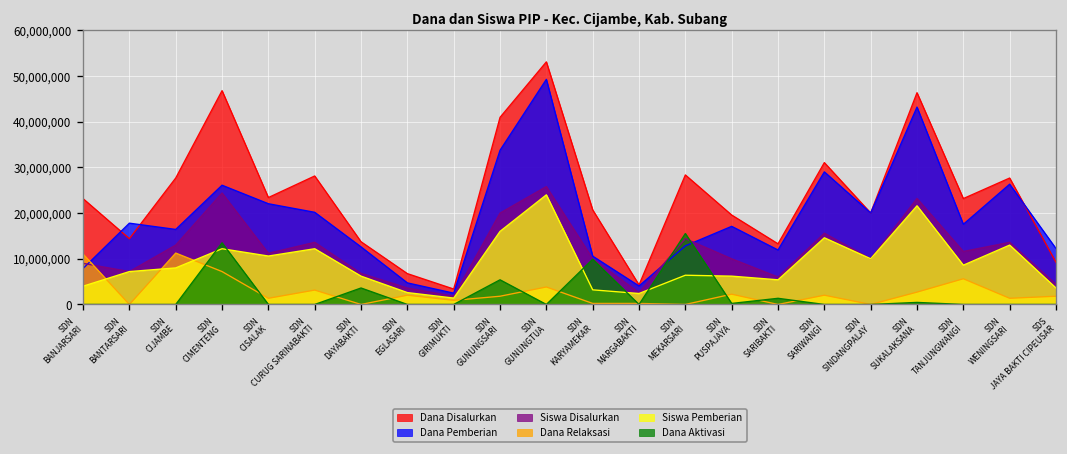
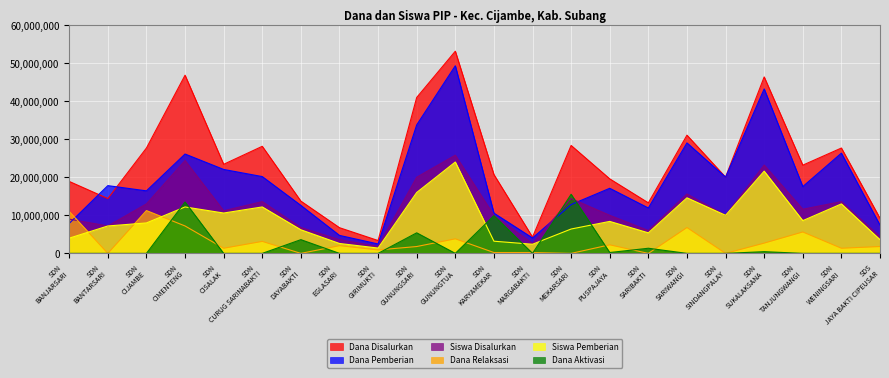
  {
    "Dana Disalurkan": {
-     "SDN BANJARSARI": "23,000,000",
+     "SDN BANJARSARI": "19,000,000",
      "SDN BANTARSARI": "14,000,000",
      "SDN CIJAMBE": "28,000,000",
      "SDN CIMENTENG": "47,000,000",
      "SDN CISALAK": "23,000,000",
      "SDN CURUG SARINABAKTI": "28,000,000",
      "SDN DAYABAKTI": "14,000,000",
      "SDN EGLASARI": "7,000,000",
      "SDN GIRIMUKTI": "3,000,000",
      "SDN GUNUNGSARI": "41,000,000",
      "SDN GUNUNGTUA": "53,000,000",
      "SDN KARYAMEKAR": "21,000,000",
      "SDN MEKARSARI": "28,000,000",
      "SDN PUSPAJAYA": "20,000,000",
      "SDN SARIBAKTI": "13,000,000",
      "SDN SARIWANGI": "31,000,000",
      "SDN SUKALAKSANA": "46,000,000",
      "SDN TANJUNGWANGI": "23,000,000",
      "SDN WENINGSARI": "28,000,000",
      "SDS JAYA BAKTI CIPEUSAR": "9,000,000"
    },
    "Dana Pemberian": {
      "SDN BANJARSARI": "8,000,000",
      "SDN BANTARSARI": "18,000,000",
      "SDN CIJAMBE": "16,000,000",
      "SDN CIMENTENG": "26,000,000",
      "SDN CISALAK": "22,000,000",
      "SDN CURUG SARINABAKTI": "20,000,000",
      "SDN DAYABAKTI": "13,000,000",
      "SDN EGLASARI": "5,000,000",
      "SDN GUNUNGSARI": "34,000,000",
      "SDN GUNUNGTUA": "49,000,000",
      "SDN MEKARSARI": "13,000,000",
      "SDN PUSPAJAYA": "17,000,000",
      "SDN SARIBAKTI": "12,000,000",
      "SDN SARIWANGI": "29,000,000",
      "SDN SUKALAKSANA": "43,000,000",
      "SDN TANJUNGWANGI": "18,000,000",
      "SDN WENINGSARI": "26,000,000",
-     "SDS JAYA BAKTI CIPEUSAR": "12,000,000"
+     "SDS JAYA BAKTI CIPEUSAR": "7,000,000"
    },
    "Siswa Disalurkan": {
      "SDN BANJARSARI": "9,000,000",
      "SDN CIJAMBE": "13,000,000",
      "SDN CIMENTENG": "24,000,000",
      "SDN CURUG SARINABAKTI": "14,000,000",
      "SDN EGLASARI": "4,000,000",
      "SDN GUNUNGSARI": "20,000,000",
      "SDN GUNUNGTUA": "26,000,000",
      "SDN MEKARSARI": "14,000,000",
      "SDN PUSPAJAYA": "10,000,000",
      "SDN SARIWANGI": "16,000,000",
      "SDN SUKALAKSANA": "23,000,000",
      "SDN TANJUNGWANGI": "12,000,000",
      "SDS JAYA BAKTI CIPEUSAR": "4,000,000"
    },
    "Dana Relaksasi": {
      "SDN BANJARSARI": "11,000,000",
      "SDN CIJAMBE": "11,000,000",
      "SDN CIMENTENG": "7,000,000",
      "SDN CISALAK": "1,000,000",
      "SDN CURUG SARINABAKTI": "3,000,000",
      "SDN DAYABAKTI": "0",
      "SDN GUNUNGSARI": "2,000,000",
      "SDN GUNUNGTUA": "4,000,000",
      "SDN KARYAMEKAR": "0",
      "SDN MEKARSARI": "0",
      "SDN PUSPAJAYA": "2,000,000",
      "SDN SARIBAKTI": "0",
-     "SDN SARIWANGI": "2,000,000",
+     "SDN SARIWANGI": "7,000,000",
      "SDN SUKALAKSANA": "3,000,000",
      "SDN TANJUNGWANGI": "6,000,000",
      "SDN WENINGSARI": "1,000,000",
      "SDS JAYA BAKTI CIPEUSAR": "2,000,000"
    },
    "Siswa Pemberian": {
      "SDN BANJARSARI": "4,000,000",
      "SDN CIJAMBE": "8,000,000",
      "SDN CIMENTENG": "12,000,000",
      "SDN CURUG SARINABAKTI": "12,000,000",
      "SDN GUNUNGSARI": "16,000,000",
      "SDN GUNUNGTUA": "24,000,000",
      "SDN KARYAMEKAR": "3,000,000",
      "SDN MEKARSARI": "6,000,000",
-     "SDN PUSPAJAYA": "6,000,000",
+     "SDN PUSPAJAYA": "8,000,000",
      "SDN SARIWANGI": "15,000,000",
      "SDN SUKALAKSANA": "22,000,000",
      "SDN TANJUNGWANGI": "9,000,000",
      "SDS JAYA BAKTI CIPEUSAR": "4,000,000"
    },
    "Dana Aktivasi": {
      "SDN BANJARSARI": "0",
      "SDN CIJAMBE": "0",
      "SDN CIMENTENG": "14,000,000",
      "SDN CISALAK": "0",
      "SDN CURUG SARINABAKTI": "0",
      "SDN DAYABAKTI": "4,000,000",
      "SDN EGLASARI": "0",
      "SDN GIRIMUKTI": "0",
      "SDN GUNUNGSARI": "5,000,000",
      "SDN GUNUNGTUA": "0",
      "SDN MEKARSARI": "16,000,000",
      "SDN PUSPAJAYA": "0",
      "SDN SARIBAKTI": "1,000,000",
      "SDN SARIWANGI": "0",
      "SDN SUKALAKSANA": "0",
      "SDN TANJUNGWANGI": "0",
      "SDN WENINGSARI": "0",
      "SDS JAYA BAKTI CIPEUSAR": "0"
    }
  }
